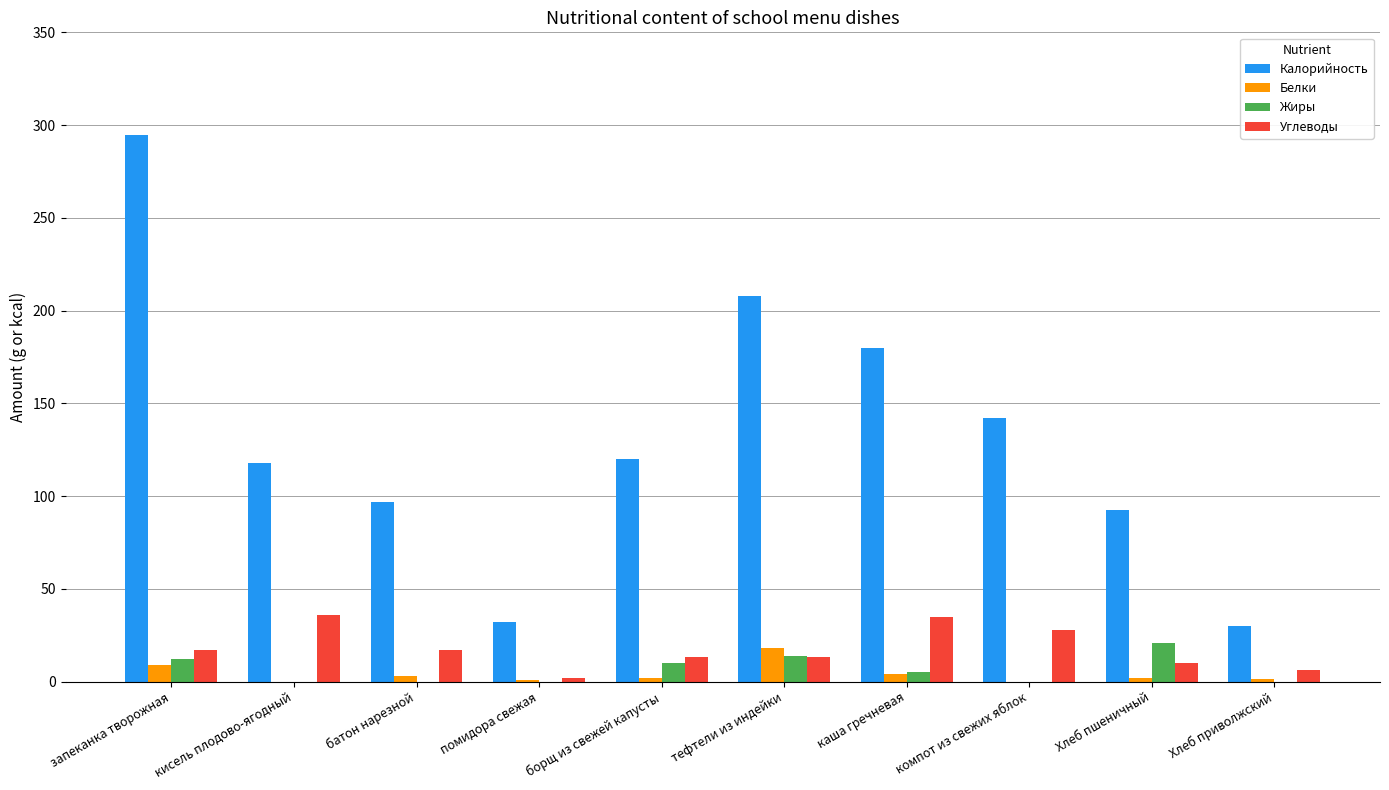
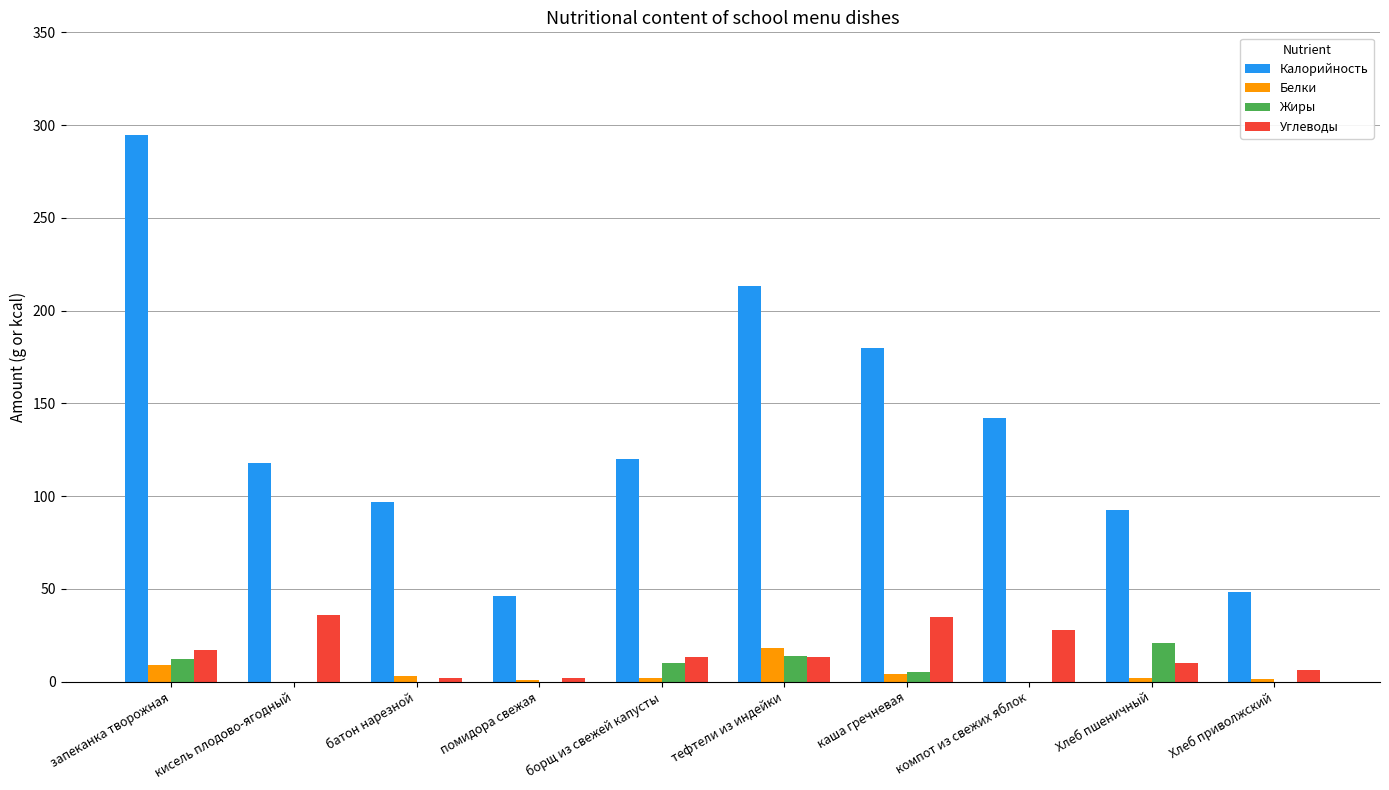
  {
    "Калорийность": {
      "запеканка творожная": 295,
      "кисель плодово-ягодный": 118,
      "батон нарезной": 97,
-     "помидора свежая": 32,
+     "помидора свежая": 46,
      "борщ из свежей капусты": 120,
-     "тефтели из индейки": 208,
+     "тефтели из индейки": 213,
      "каша гречневая": 180,
      "компот из свежих яблок": 142,
      "Хлеб пшеничный": 93,
-     "Хлеб приволжский": 30
+     "Хлеб приволжский": 48
    },
    "Белки": {
      "запеканка творожная": 9,
      "кисель плодово-ягодный": 0,
      "батон нарезной": 3,
      "борщ из свежей капусты": 2,
      "тефтели из индейки": 18,
      "каша гречневая": 4,
      "компот из свежих яблок": 0,
      "Хлеб пшеничный": 2
    },
    "Жиры": {
      "запеканка творожная": 12,
      "кисель плодово-ягодный": 0,
      "батон нарезной": 0,
      "помидора свежая": 0,
      "борщ из свежей капусты": 10,
      "тефтели из индейки": 14,
      "каша гречневая": 5,
      "компот из свежих яблок": 0,
      "Хлеб пшеничный": 21,
      "Хлеб приволжский": 0
    },
    "Углеводы": {
      "запеканка творожная": 17,
      "кисель плодово-ягодный": 36,
-     "батон нарезной": 17,
+     "батон нарезной": 2,
      "помидора свежая": 2,
      "борщ из свежей капусты": 13,
      "тефтели из индейки": 13,
      "каша гречневая": 35,
      "компот из свежих яблок": 28,
      "Хлеб пшеничный": 10,
      "Хлеб приволжский": 6
    }
  }
